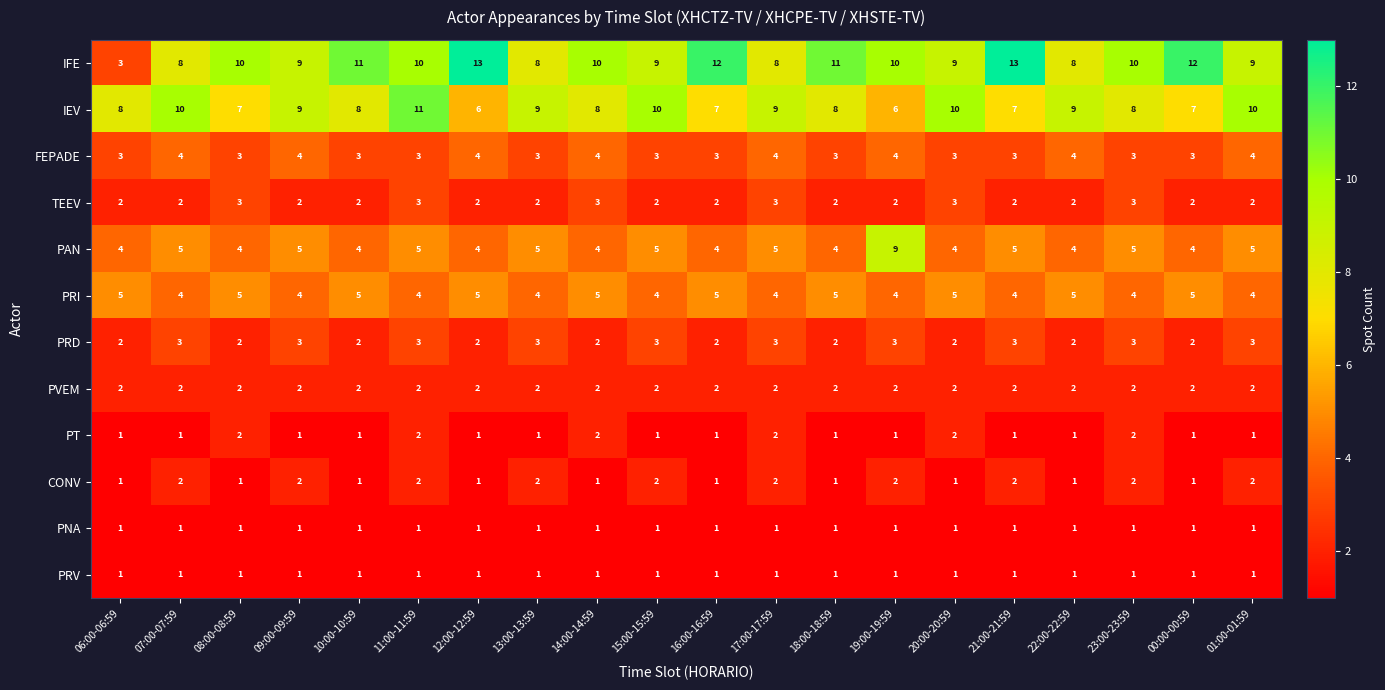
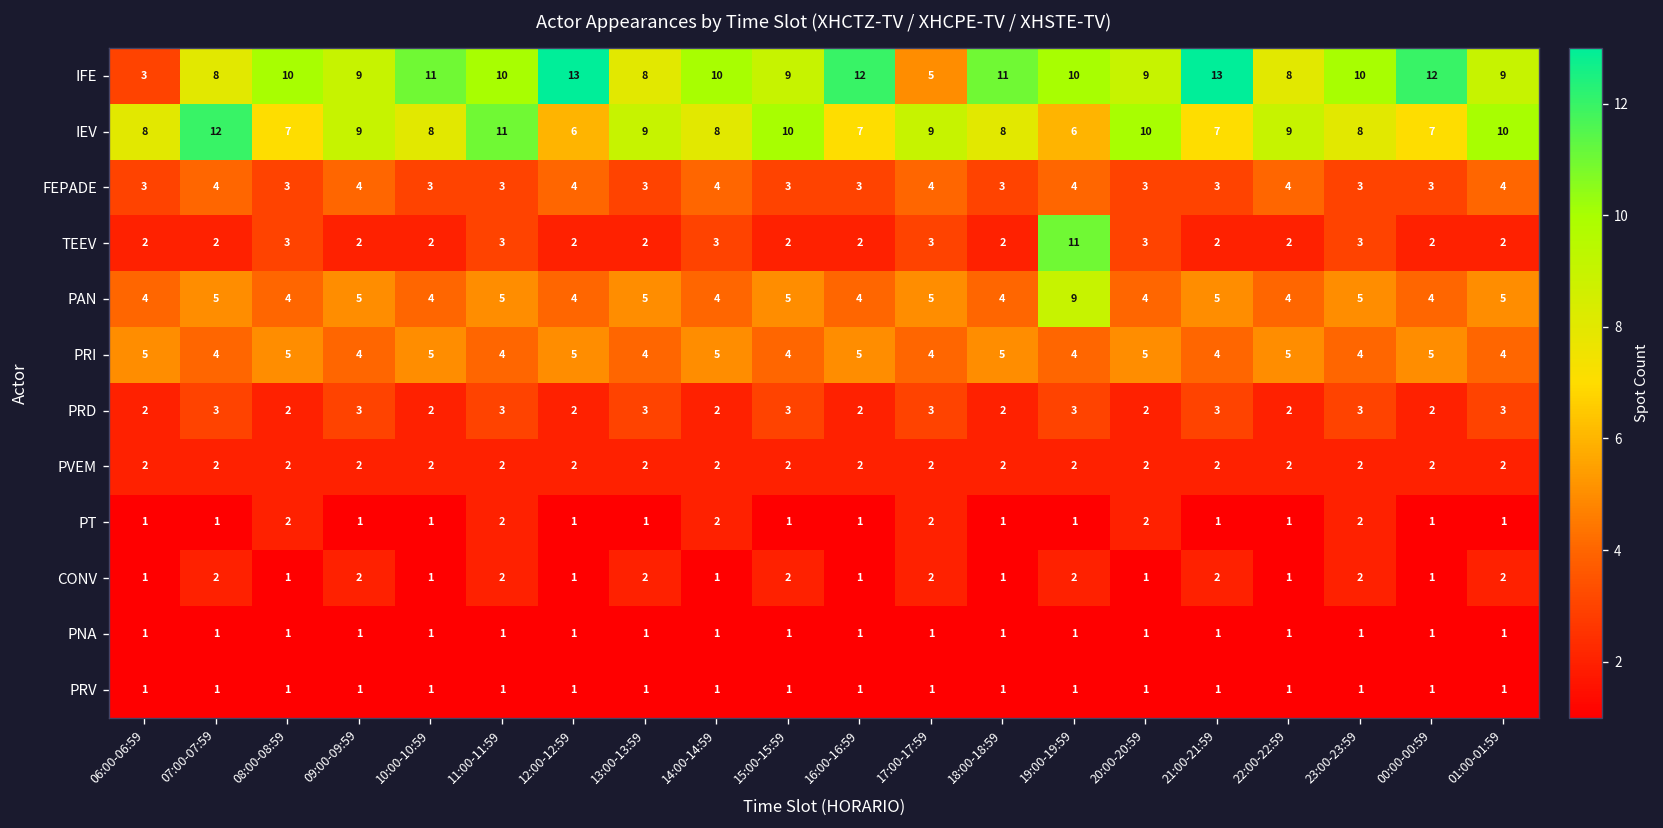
  {
    "IFE": {
      "06:00-06:59": 3,
      "07:00-07:59": 8,
      "08:00-08:59": 10,
      "09:00-09:59": 9,
      "10:00-10:59": 11,
      "11:00-11:59": 10,
      "12:00-12:59": 13,
      "13:00-13:59": 8,
      "14:00-14:59": 10,
      "15:00-15:59": 9,
      "16:00-16:59": 12,
-     "17:00-17:59": 8,
+     "17:00-17:59": 5,
      "18:00-18:59": 11,
      "19:00-19:59": 10,
      "20:00-20:59": 9,
      "21:00-21:59": 13,
      "22:00-22:59": 8,
      "23:00-23:59": 10,
      "00:00-00:59": 12,
      "01:00-01:59": 9
    },
    "IEV": {
      "06:00-06:59": 8,
-     "07:00-07:59": 10,
+     "07:00-07:59": 12,
      "08:00-08:59": 7,
      "09:00-09:59": 9,
      "10:00-10:59": 8,
      "11:00-11:59": 11,
      "12:00-12:59": 6,
      "13:00-13:59": 9,
      "14:00-14:59": 8,
      "15:00-15:59": 10,
      "16:00-16:59": 7,
      "17:00-17:59": 9,
      "18:00-18:59": 8,
      "19:00-19:59": 6,
      "20:00-20:59": 10,
      "21:00-21:59": 7,
      "22:00-22:59": 9,
      "23:00-23:59": 8,
      "00:00-00:59": 7,
      "01:00-01:59": 10
    },
    "TEEV": {
      "06:00-06:59": 2,
      "07:00-07:59": 2,
      "08:00-08:59": 3,
      "09:00-09:59": 2,
      "10:00-10:59": 2,
      "11:00-11:59": 3,
      "12:00-12:59": 2,
      "13:00-13:59": 2,
      "14:00-14:59": 3,
      "15:00-15:59": 2,
      "16:00-16:59": 2,
      "17:00-17:59": 3,
      "18:00-18:59": 2,
-     "19:00-19:59": 2,
+     "19:00-19:59": 11,
      "20:00-20:59": 3,
      "21:00-21:59": 2,
      "22:00-22:59": 2,
      "23:00-23:59": 3,
      "00:00-00:59": 2,
      "01:00-01:59": 2
    }
  }
